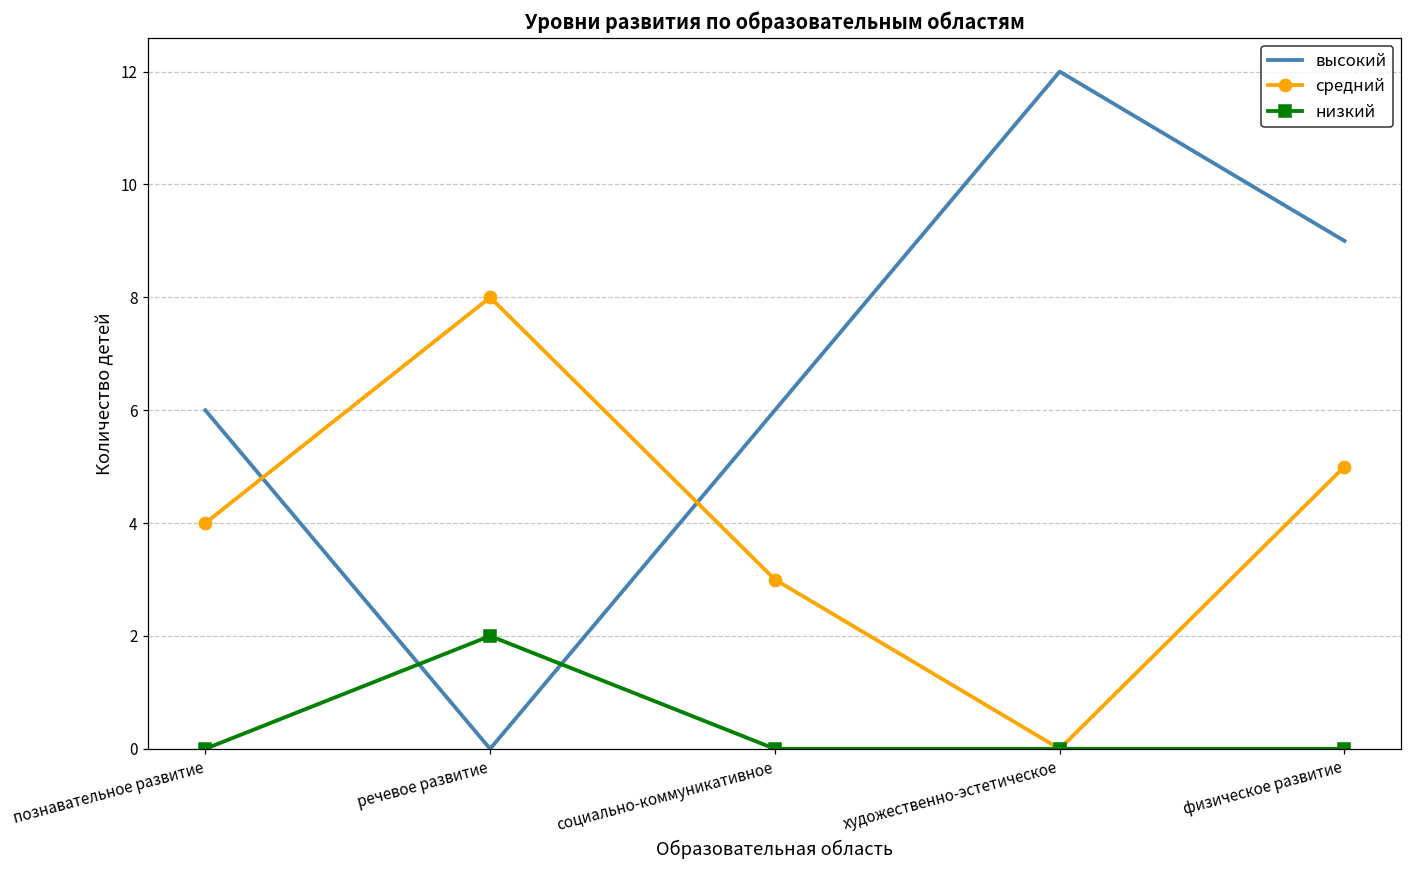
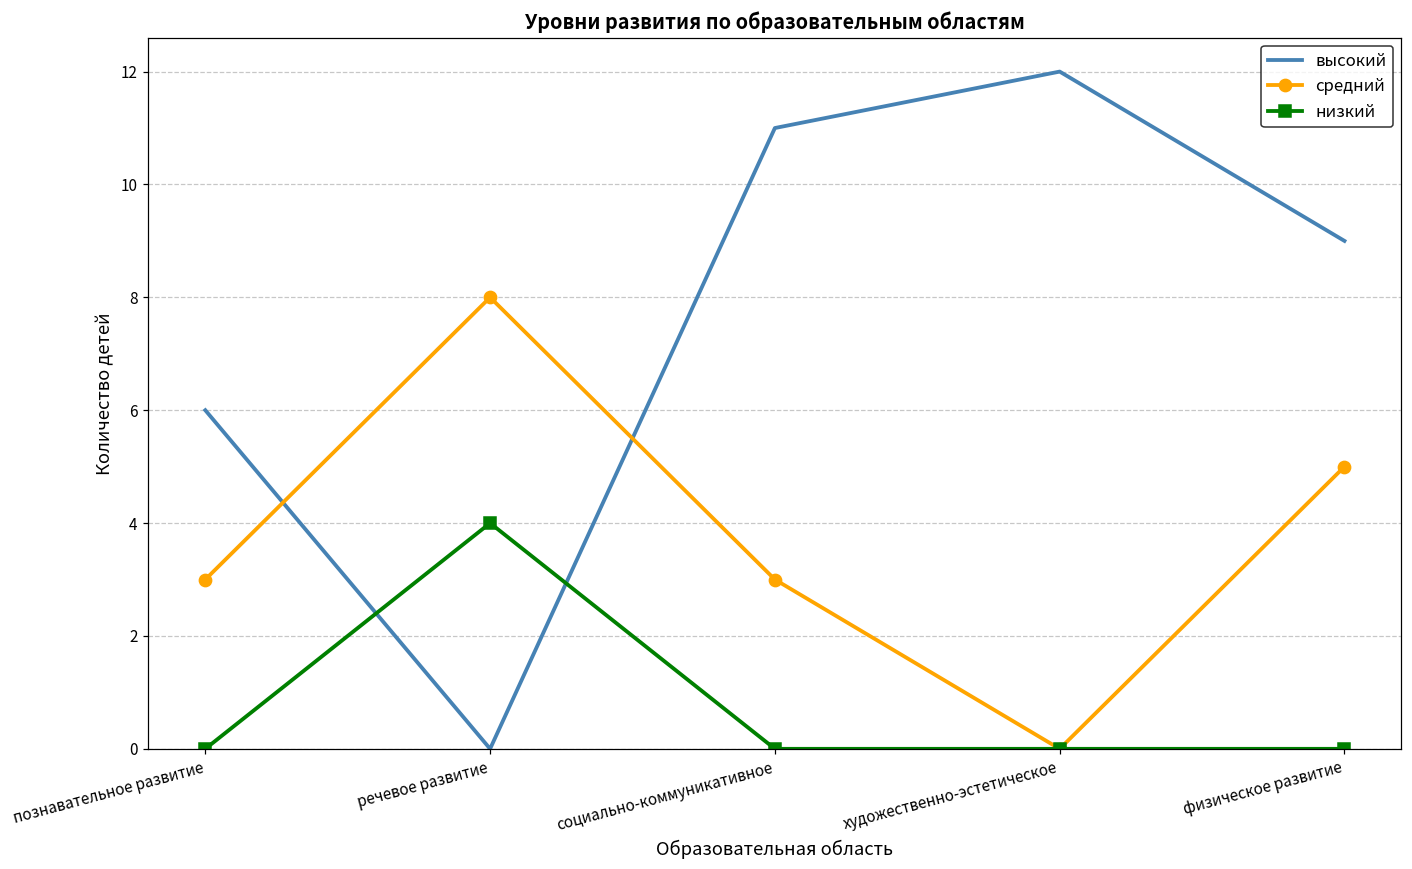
  {
    "высокий": {
      "познавательное развитие": 6,
      "речевое развитие": 0,
-     "социально-коммуникативное": 6,
+     "социально-коммуникативное": 11,
      "художественно-эстетическое": 12,
      "физическое развитие": 9
    },
    "средний": {
-     "познавательное развитие": 4,
+     "познавательное развитие": 3,
      "речевое развитие": 8,
      "социально-коммуникативное": 3,
      "физическое развитие": 5
    },
    "низкий": {
      "познавательное развитие": 0,
-     "речевое развитие": 2,
+     "речевое развитие": 4,
      "социально-коммуникативное": 0,
      "физическое развитие": 0
    }
  }
